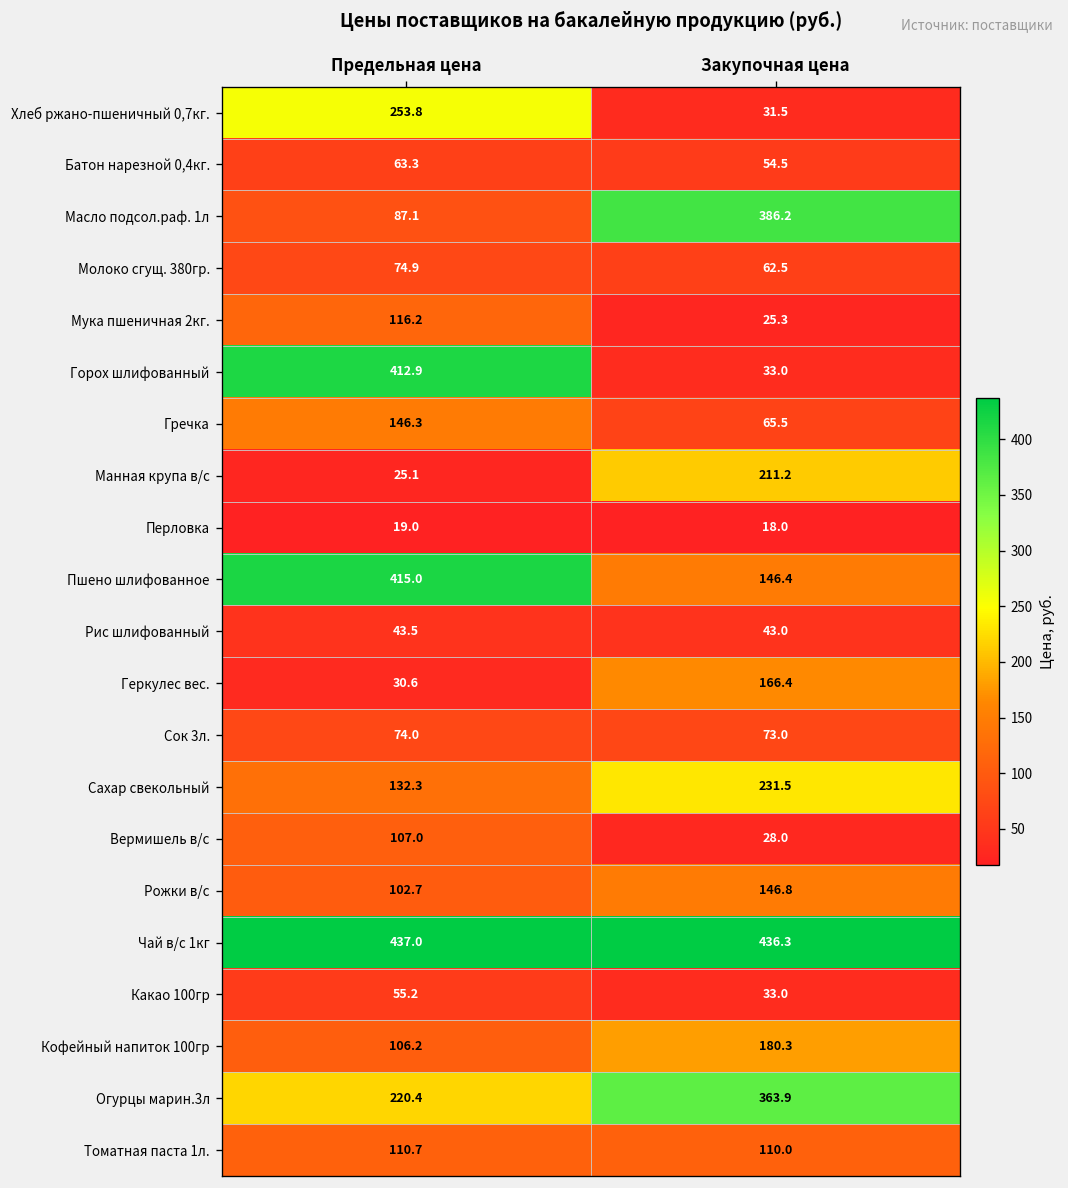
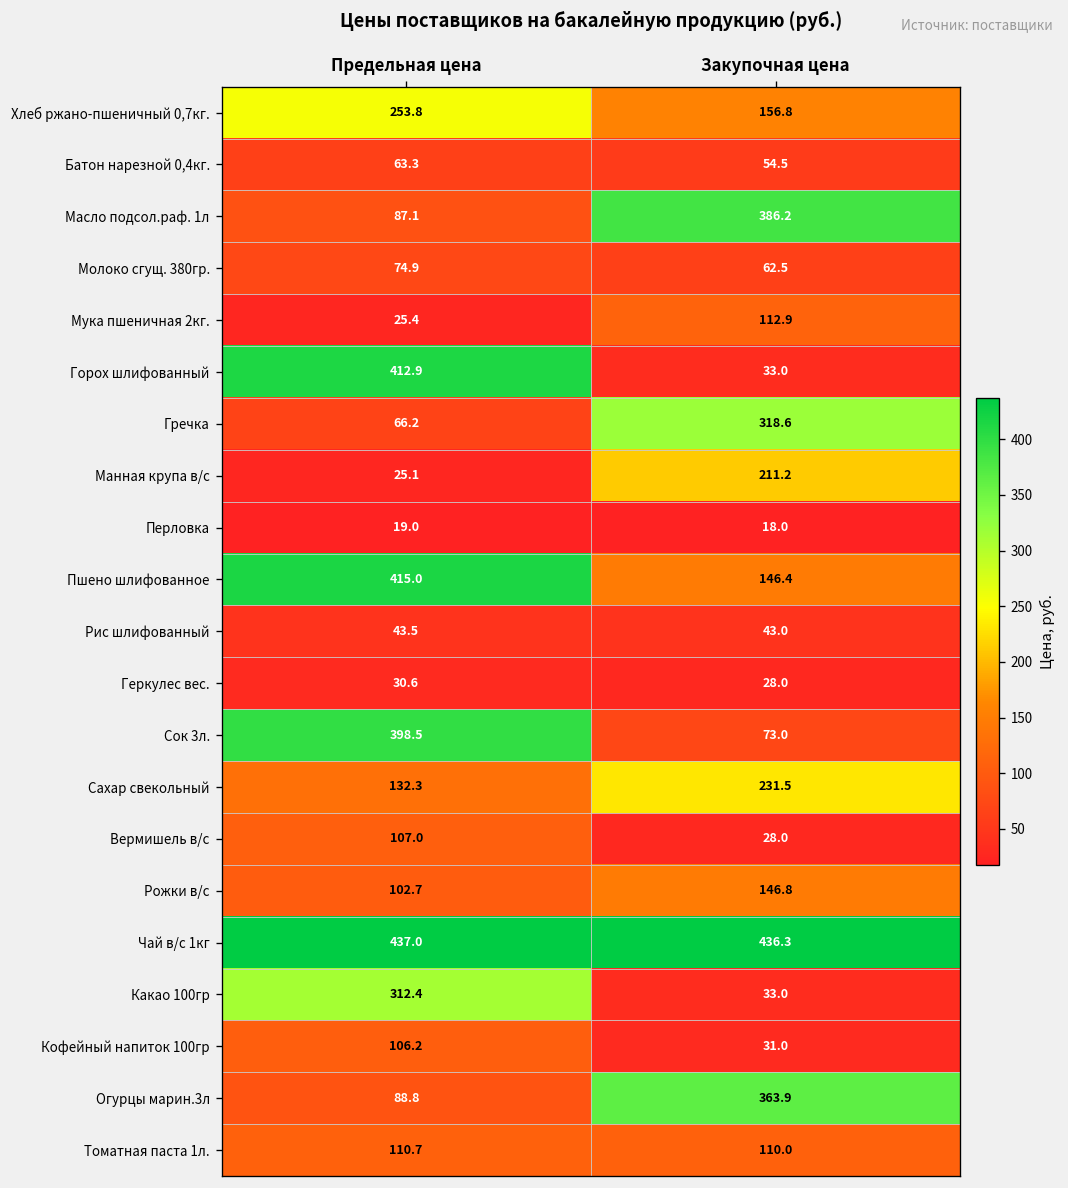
  {
    "Хлеб ржано-пшеничный 0,7кг.": {
      "Предельная цена": 253.8,
-     "Закупочная цена": 31.5
+     "Закупочная цена": 156.8
    },
    "Батон нарезной 0,4кг.": {
      "Предельная цена": 63.3,
      "Закупочная цена": 54.5
    },
    "Масло подсол.раф. 1л": {
      "Предельная цена": 87.1,
      "Закупочная цена": 386.2
    },
    "Молоко сгущ. 380гр.": {
      "Предельная цена": 74.9,
      "Закупочная цена": 62.5
    },
    "Мука пшеничная 2кг.": {
-     "Предельная цена": 116.2,
-     "Закупочная цена": 25.3
+     "Предельная цена": 25.4,
+     "Закупочная цена": 112.9
    },
    "Горох шлифованный": {
      "Предельная цена": 412.9,
      "Закупочная цена": 33.0
    },
    "Гречка": {
-     "Предельная цена": 146.3,
-     "Закупочная цена": 65.5
+     "Предельная цена": 66.2,
+     "Закупочная цена": 318.6
    },
    "Манная крупа в/с": {
      "Предельная цена": 25.1,
      "Закупочная цена": 211.2
    },
    "Перловка": {
      "Предельная цена": 19.0,
      "Закупочная цена": 18.0
    },
    "Пшено шлифованное": {
      "Предельная цена": 415.0,
      "Закупочная цена": 146.4
    },
    "Рис шлифованный": {
      "Предельная цена": 43.5,
      "Закупочная цена": 43.0
    },
    "Геркулес вес.": {
      "Предельная цена": 30.6,
-     "Закупочная цена": 166.4
+     "Закупочная цена": 28.0
    },
    "Сок 3л.": {
-     "Предельная цена": 74.0,
+     "Предельная цена": 398.5,
      "Закупочная цена": 73.0
    },
    "Сахар свекольный": {
      "Предельная цена": 132.3,
      "Закупочная цена": 231.5
    },
    "Вермишель в/с": {
      "Предельная цена": 107.0,
      "Закупочная цена": 28.0
    },
    "Рожки в/с": {
      "Предельная цена": 102.7,
      "Закупочная цена": 146.8
    },
    "Чай в/с 1кг": {
      "Предельная цена": 437.0,
      "Закупочная цена": 436.3
    },
    "Какао 100гр": {
-     "Предельная цена": 55.2,
+     "Предельная цена": 312.4,
      "Закупочная цена": 33.0
    },
    "Кофейный напиток 100гр": {
      "Предельная цена": 106.2,
-     "Закупочная цена": 180.3
+     "Закупочная цена": 31.0
    },
    "Огурцы марин.3л": {
-     "Предельная цена": 220.4,
+     "Предельная цена": 88.8,
      "Закупочная цена": 363.9
    },
    "Томатная паста 1л.": {
      "Предельная цена": 110.7,
      "Закупочная цена": 110.0
    }
  }
